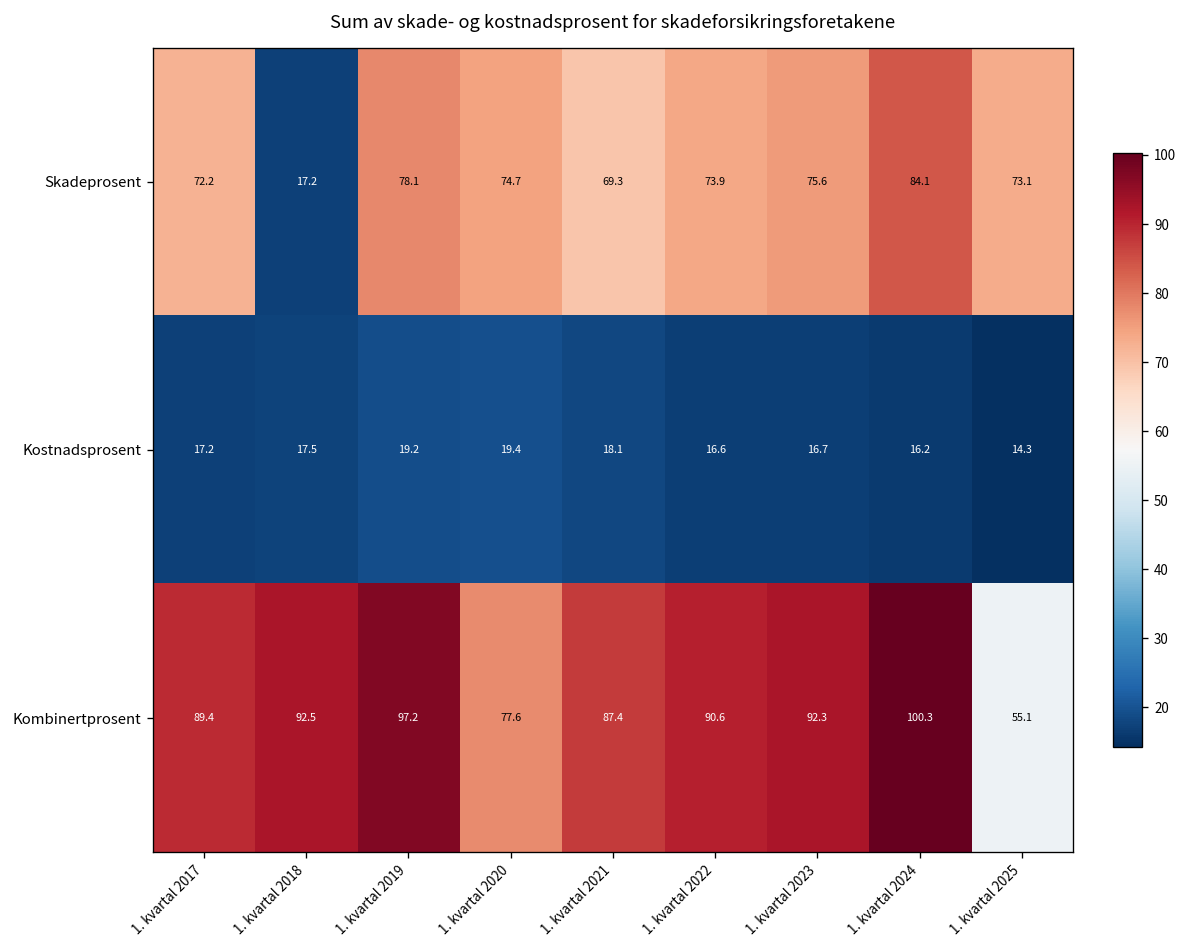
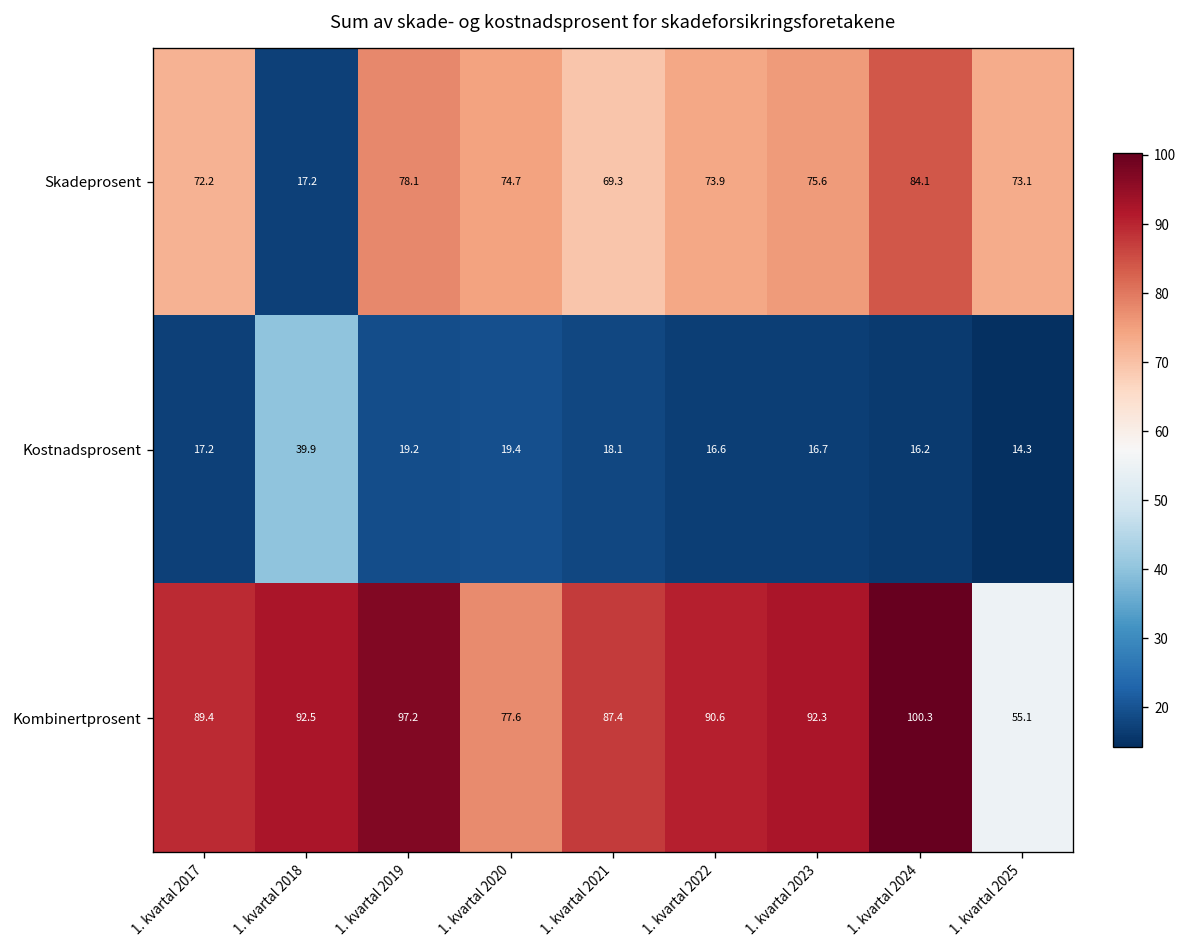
  {
    "Skadeprosent": {
      "1. kvartal 2017": 72.2,
      "1. kvartal 2018": 17.2,
      "1. kvartal 2019": 78.1,
      "1. kvartal 2020": 74.7,
      "1. kvartal 2021": 69.3,
      "1. kvartal 2022": 73.9,
      "1. kvartal 2023": 75.6,
      "1. kvartal 2024": 84.1,
      "1. kvartal 2025": 73.1
    },
    "Kostnadsprosent": {
      "1. kvartal 2017": 17.2,
-     "1. kvartal 2018": 17.5,
+     "1. kvartal 2018": 39.9,
      "1. kvartal 2019": 19.2,
      "1. kvartal 2020": 19.4,
      "1. kvartal 2021": 18.1,
      "1. kvartal 2022": 16.6,
      "1. kvartal 2023": 16.7,
      "1. kvartal 2024": 16.2,
      "1. kvartal 2025": 14.3
    },
    "Kombinertprosent": {
      "1. kvartal 2017": 89.4,
      "1. kvartal 2018": 92.5,
      "1. kvartal 2019": 97.2,
      "1. kvartal 2020": 77.6,
      "1. kvartal 2021": 87.4,
      "1. kvartal 2022": 90.6,
      "1. kvartal 2023": 92.3,
      "1. kvartal 2024": 100.3,
      "1. kvartal 2025": 55.1
    }
  }
